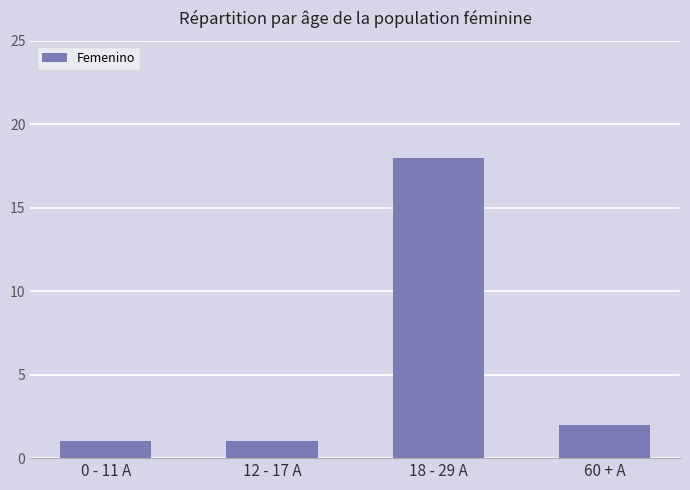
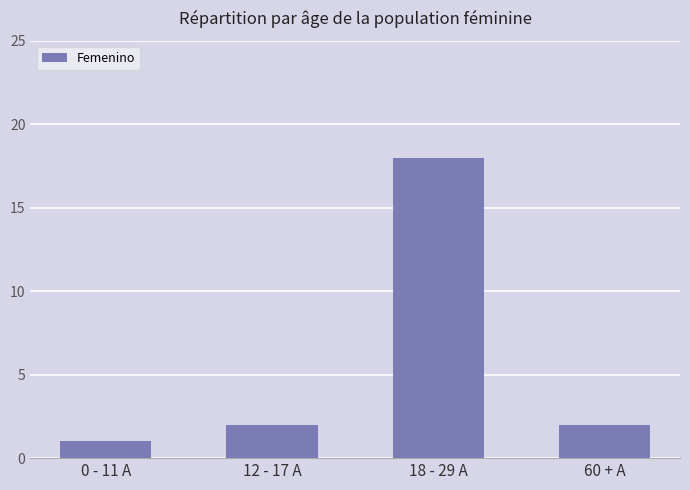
  {
    "0 - 11 A": 1,
-   "12 - 17 A": 1,
+   "12 - 17 A": 2,
    "18 - 29 A": 18,
    "60 + A": 2
  }
